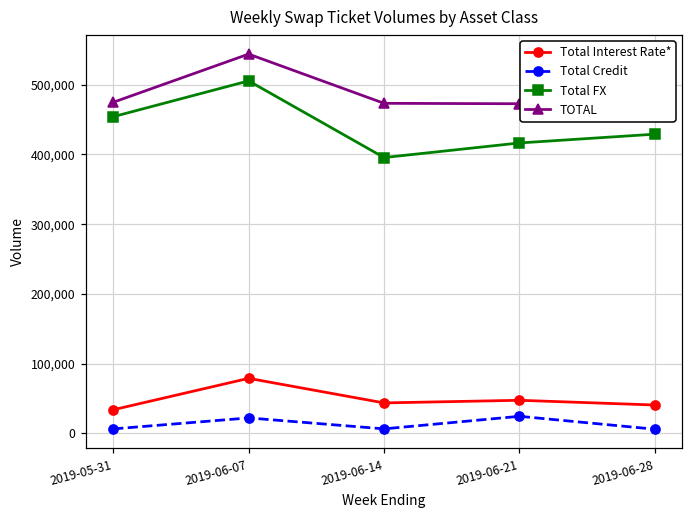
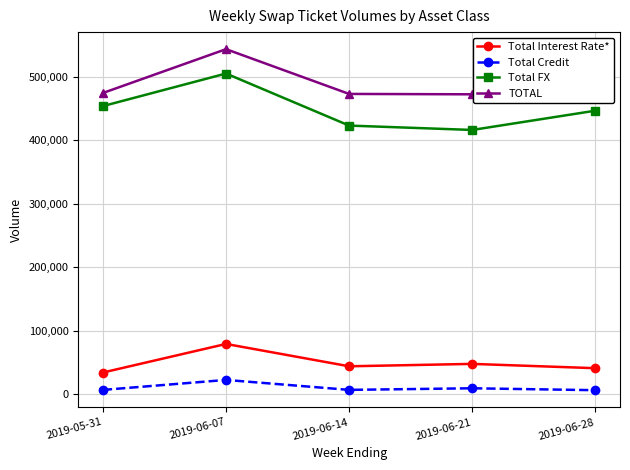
  {
    "Total Interest Rate*": {
      "2019-05-31": "30,000",
      "2019-06-07": "80,000",
      "2019-06-14": "40,000",
      "2019-06-21": "50,000",
      "2019-06-28": "40,000"
    },
    "Total Credit": {
      "2019-05-31": "10,000",
      "2019-06-07": "20,000",
      "2019-06-14": "10,000",
-     "2019-06-21": "20,000",
+     "2019-06-21": "10,000",
      "2019-06-28": "10,000"
    },
    "Total FX": {
      "2019-05-31": "450,000",
      "2019-06-07": "510,000",
-     "2019-06-14": "400,000",
+     "2019-06-14": "420,000",
      "2019-06-21": "420,000",
-     "2019-06-28": "430,000"
+     "2019-06-28": "450,000"
    },
    "TOTAL": {
      "2019-05-31": "470,000",
      "2019-06-07": "540,000",
      "2019-06-14": "470,000",
      "2019-06-21": "470,000"
    }
  }
